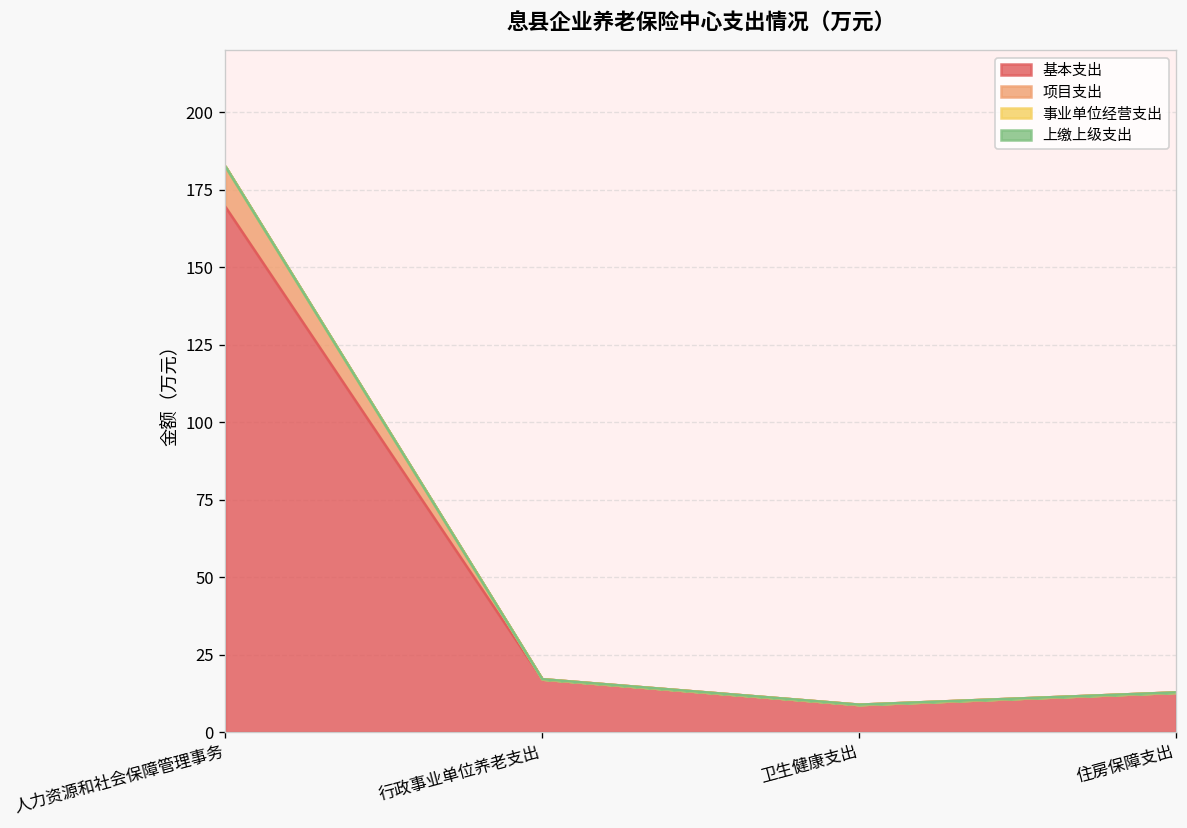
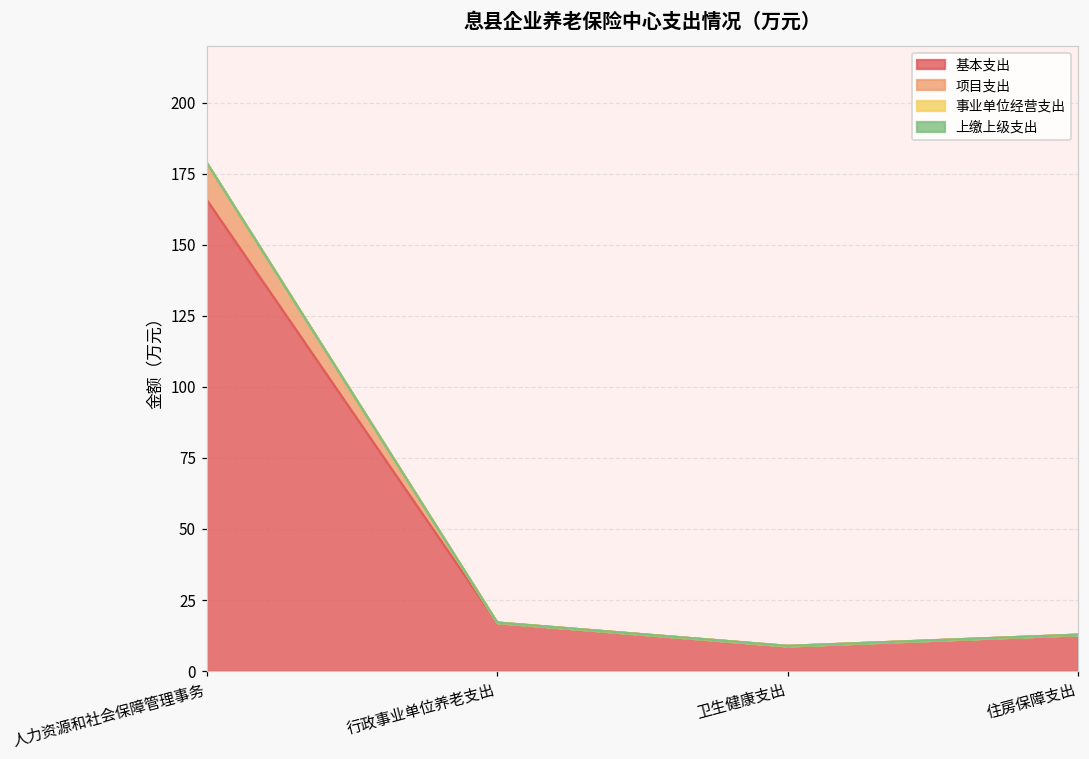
  {
    "基本支出": {
-     "人力资源和社会保障管理事务": 169
+     "人力资源和社会保障管理事务": 166
    }
  }
